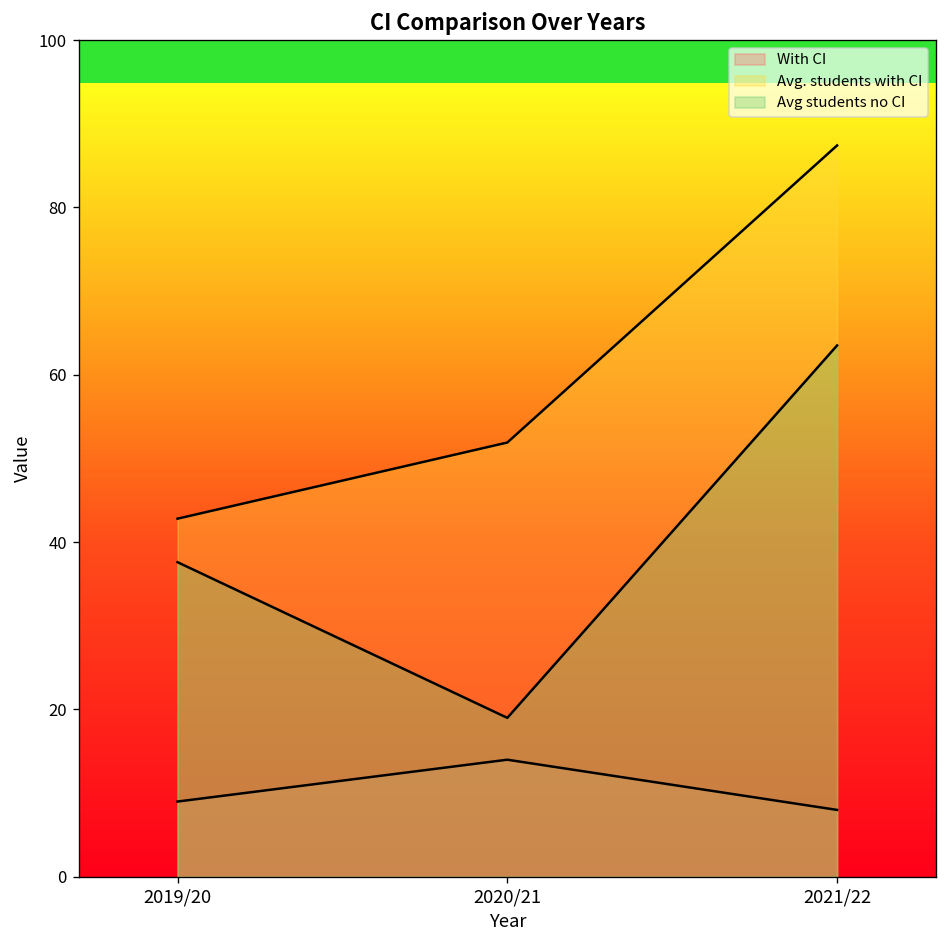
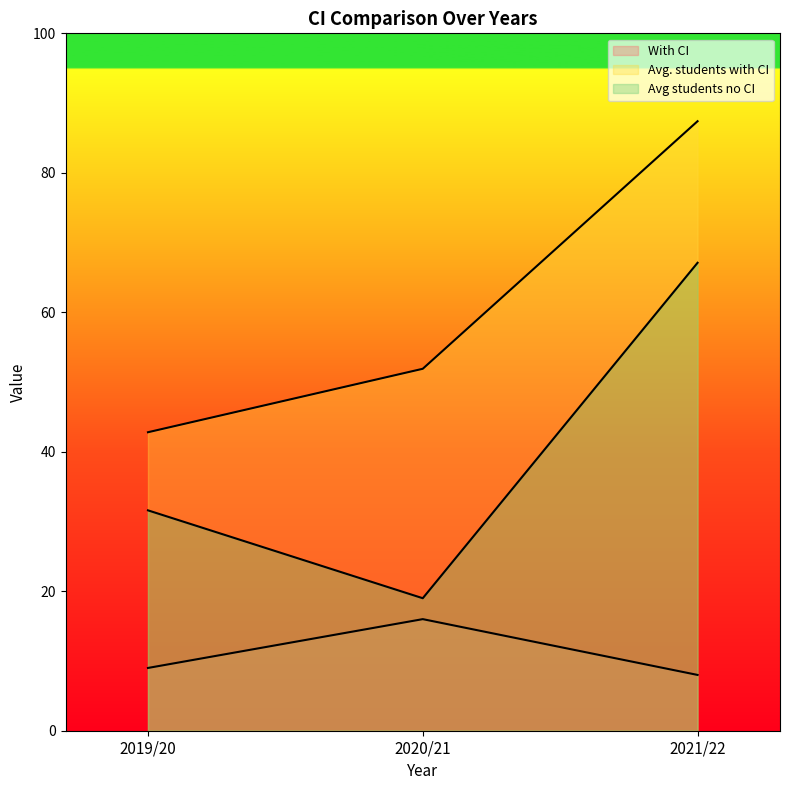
  {
    "With CI": {
      "2019/20": 9,
-     "2020/21": 14,
+     "2020/21": 16,
      "2021/22": 8
    },
    "Avg. students with CI": {
      "2019/20": 43,
      "2020/21": 52,
      "2021/22": 87
    },
    "Avg students no CI": {
-     "2019/20": 38,
+     "2019/20": 32,
      "2020/21": 19,
-     "2021/22": 64
+     "2021/22": 67
    }
  }
